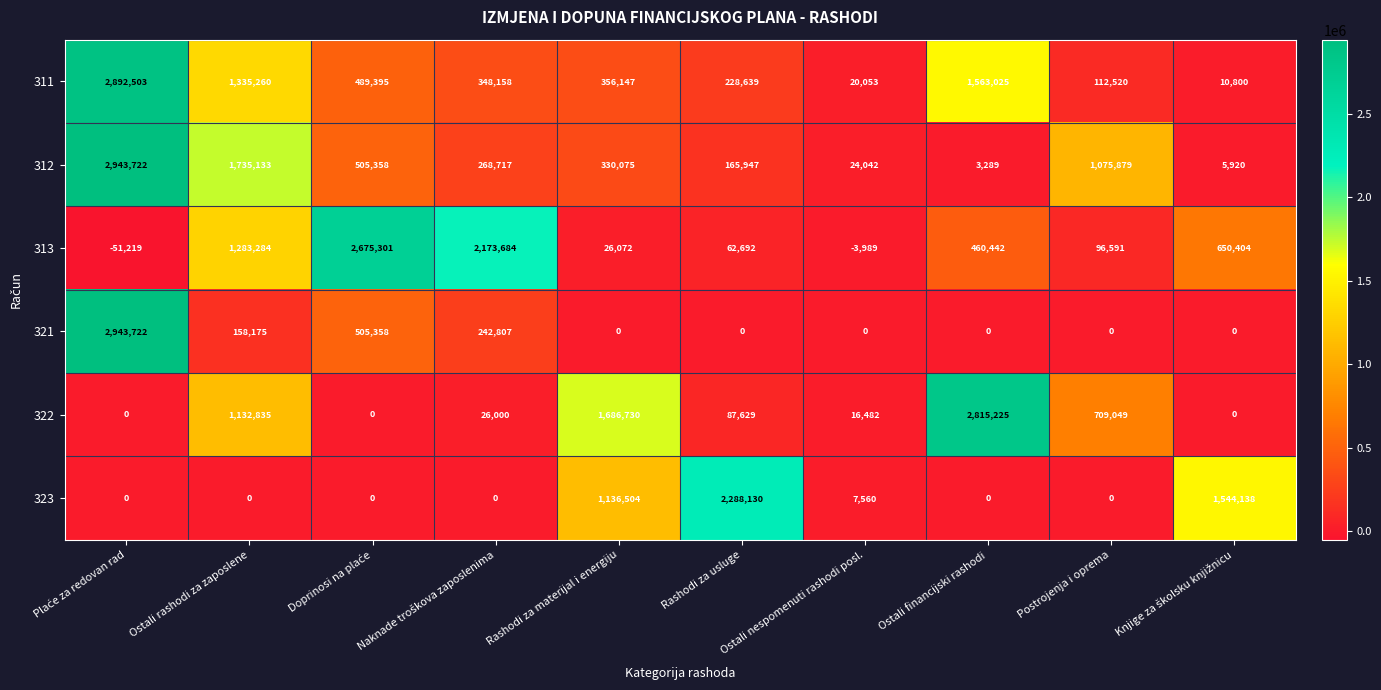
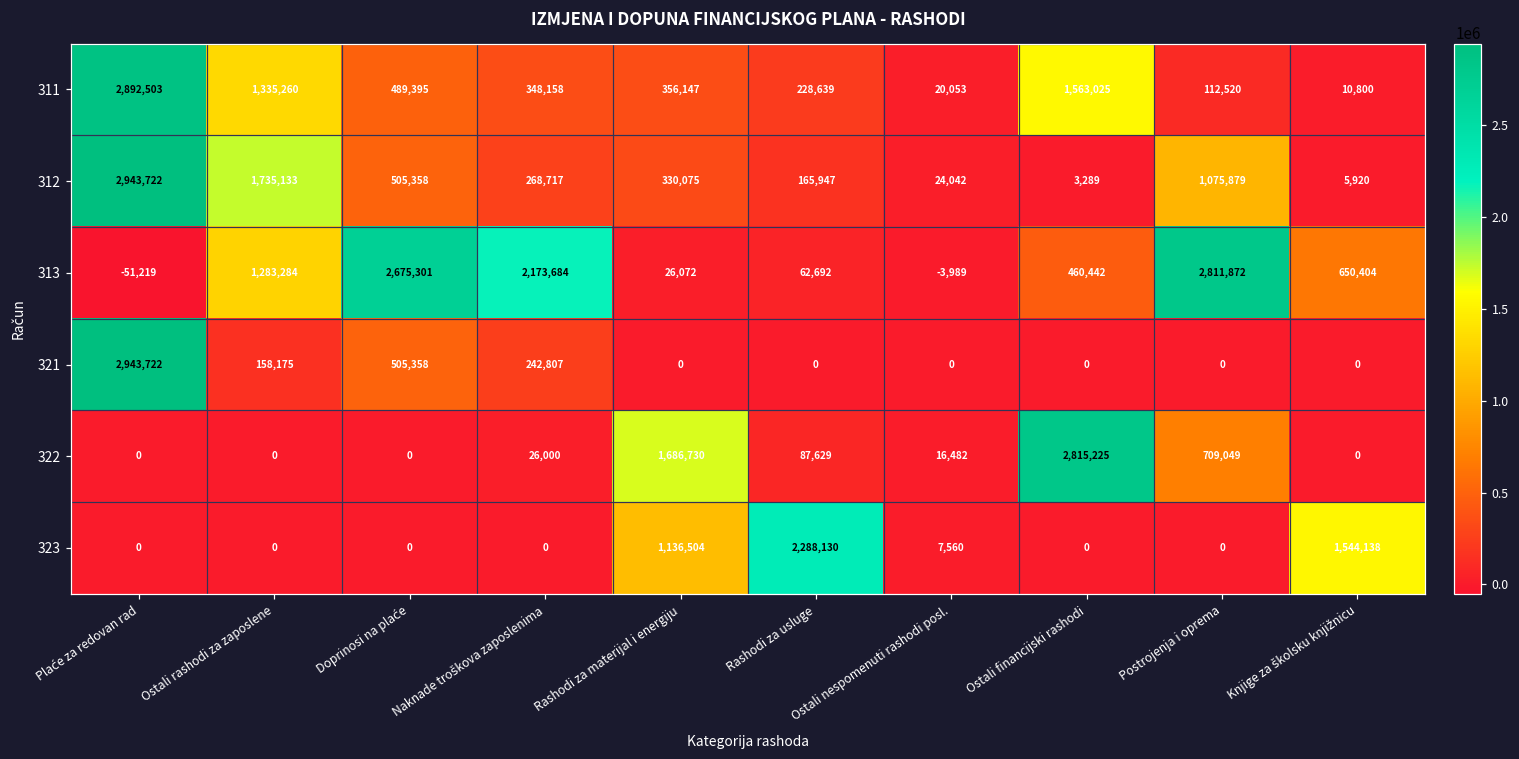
  {
    "311": {
      "Plaće za redovan rad": "2,892,503",
      "Ostali rashodi za zaposlene": "1,335,260",
      "Doprinosi na plaće": "489,395",
      "Naknade troškova zaposlenima": "348,158",
      "Rashodi za materijal i energiju": "356,147",
      "Rashodi za usluge": "228,639",
      "Ostali nespomenuti rashodi posl.": "20,053",
      "Ostali financijski rashodi": "1,563,025",
      "Postrojenja i oprema": "112,520",
      "Knjige za školsku knjižnicu": "10,800"
    },
    "312": {
      "Plaće za redovan rad": "2,943,722",
      "Ostali rashodi za zaposlene": "1,735,133",
      "Doprinosi na plaće": "505,358",
      "Naknade troškova zaposlenima": "268,717",
      "Rashodi za materijal i energiju": "330,075",
      "Rashodi za usluge": "165,947",
      "Ostali nespomenuti rashodi posl.": "24,042",
      "Ostali financijski rashodi": "3,289",
      "Postrojenja i oprema": "1,075,879",
      "Knjige za školsku knjižnicu": "5,920"
    },
    "313": {
      "Plaće za redovan rad": "-51,219",
      "Ostali rashodi za zaposlene": "1,283,284",
      "Doprinosi na plaće": "2,675,301",
      "Naknade troškova zaposlenima": "2,173,684",
      "Rashodi za materijal i energiju": "26,072",
      "Rashodi za usluge": "62,692",
      "Ostali nespomenuti rashodi posl.": "-3,989",
      "Ostali financijski rashodi": "460,442",
-     "Postrojenja i oprema": "96,591",
+     "Postrojenja i oprema": "2,811,872",
      "Knjige za školsku knjižnicu": "650,404"
    },
    "321": {
      "Plaće za redovan rad": "2,943,722",
      "Ostali rashodi za zaposlene": "158,175",
      "Doprinosi na plaće": "505,358",
      "Naknade troškova zaposlenima": "242,807",
      "Rashodi za materijal i energiju": "0",
      "Rashodi za usluge": "0",
      "Ostali nespomenuti rashodi posl.": "0",
      "Ostali financijski rashodi": "0",
      "Postrojenja i oprema": "0",
      "Knjige za školsku knjižnicu": "0"
    },
    "322": {
      "Plaće za redovan rad": "0",
-     "Ostali rashodi za zaposlene": "1,132,835",
+     "Ostali rashodi za zaposlene": "0",
      "Doprinosi na plaće": "0",
      "Naknade troškova zaposlenima": "26,000",
      "Rashodi za materijal i energiju": "1,686,730",
      "Rashodi za usluge": "87,629",
      "Ostali nespomenuti rashodi posl.": "16,482",
      "Ostali financijski rashodi": "2,815,225",
      "Postrojenja i oprema": "709,049",
      "Knjige za školsku knjižnicu": "0"
    },
    "323": {
      "Plaće za redovan rad": "0",
      "Ostali rashodi za zaposlene": "0",
      "Doprinosi na plaće": "0",
      "Naknade troškova zaposlenima": "0",
      "Rashodi za materijal i energiju": "1,136,504",
      "Rashodi za usluge": "2,288,130",
      "Ostali nespomenuti rashodi posl.": "7,560",
      "Ostali financijski rashodi": "0",
      "Postrojenja i oprema": "0",
      "Knjige za školsku knjižnicu": "1,544,138"
    }
  }
